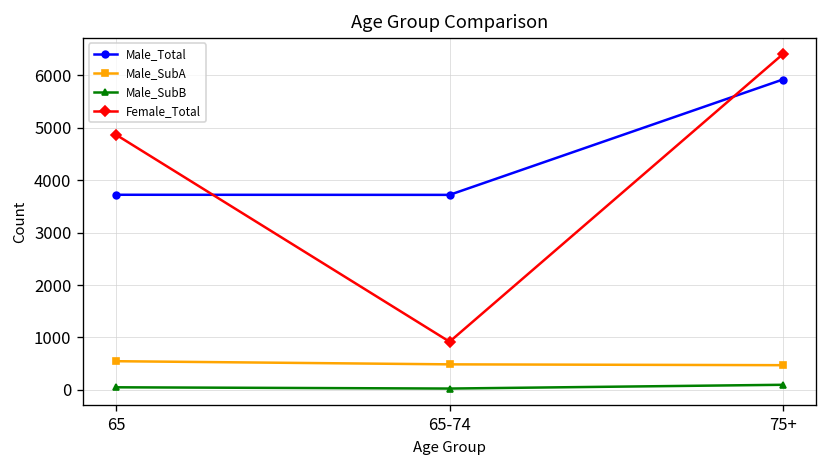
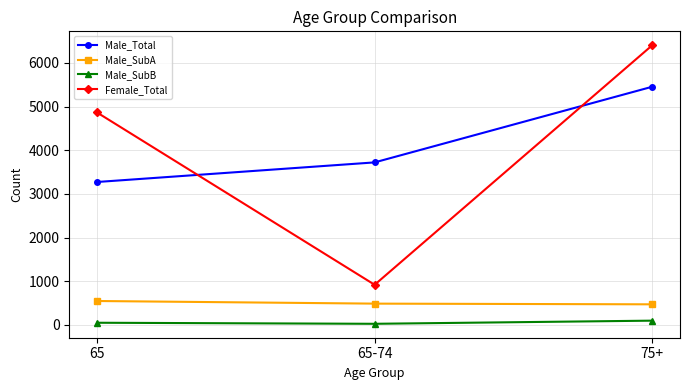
  {
    "Male_Total": {
-     "65": 3700,
+     "65": 3300,
      "65-74": 3700,
-     "75+": 5900
+     "75+": 5500
    },
    "Male_SubA": {
      "65": 500,
      "65-74": 500,
      "75+": 500
    },
    "Male_SubB": {
      "65": 0,
      "65-74": 0,
      "75+": 100
    },
    "Female_Total": {
      "65": 4900,
      "65-74": 900,
      "75+": 6400
    }
  }
